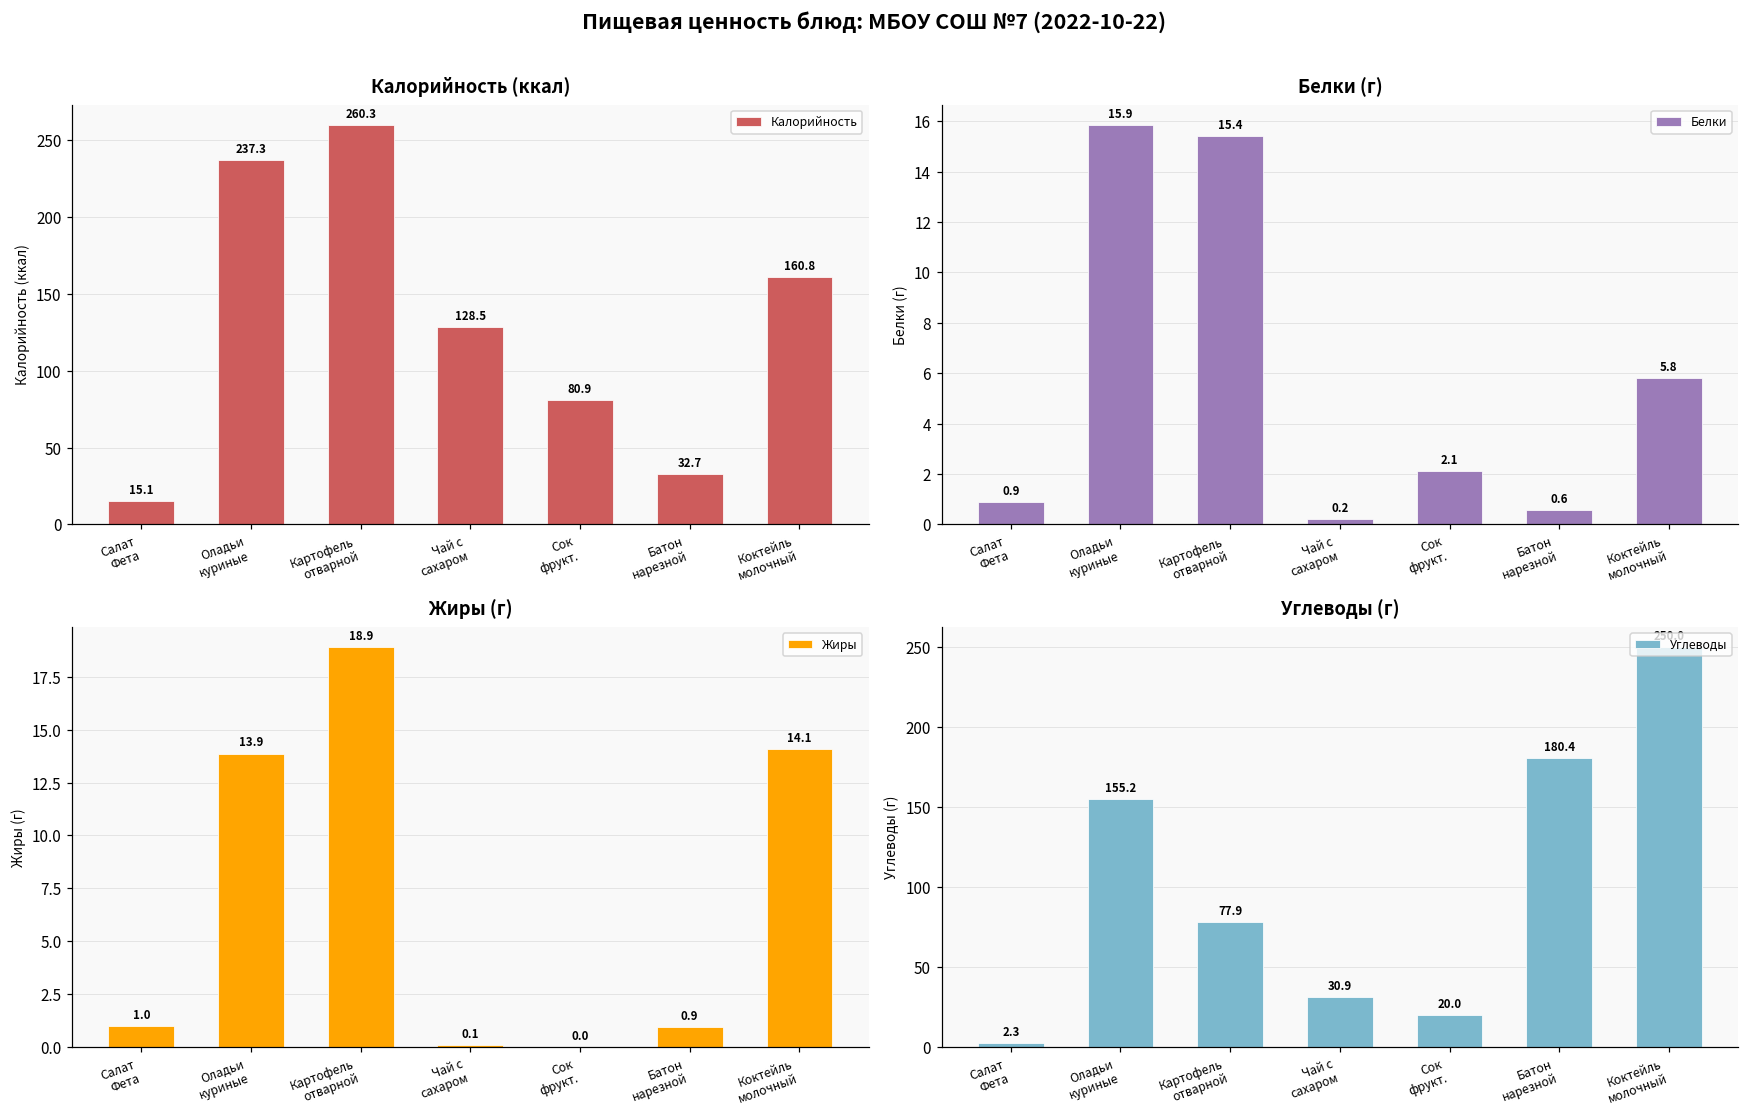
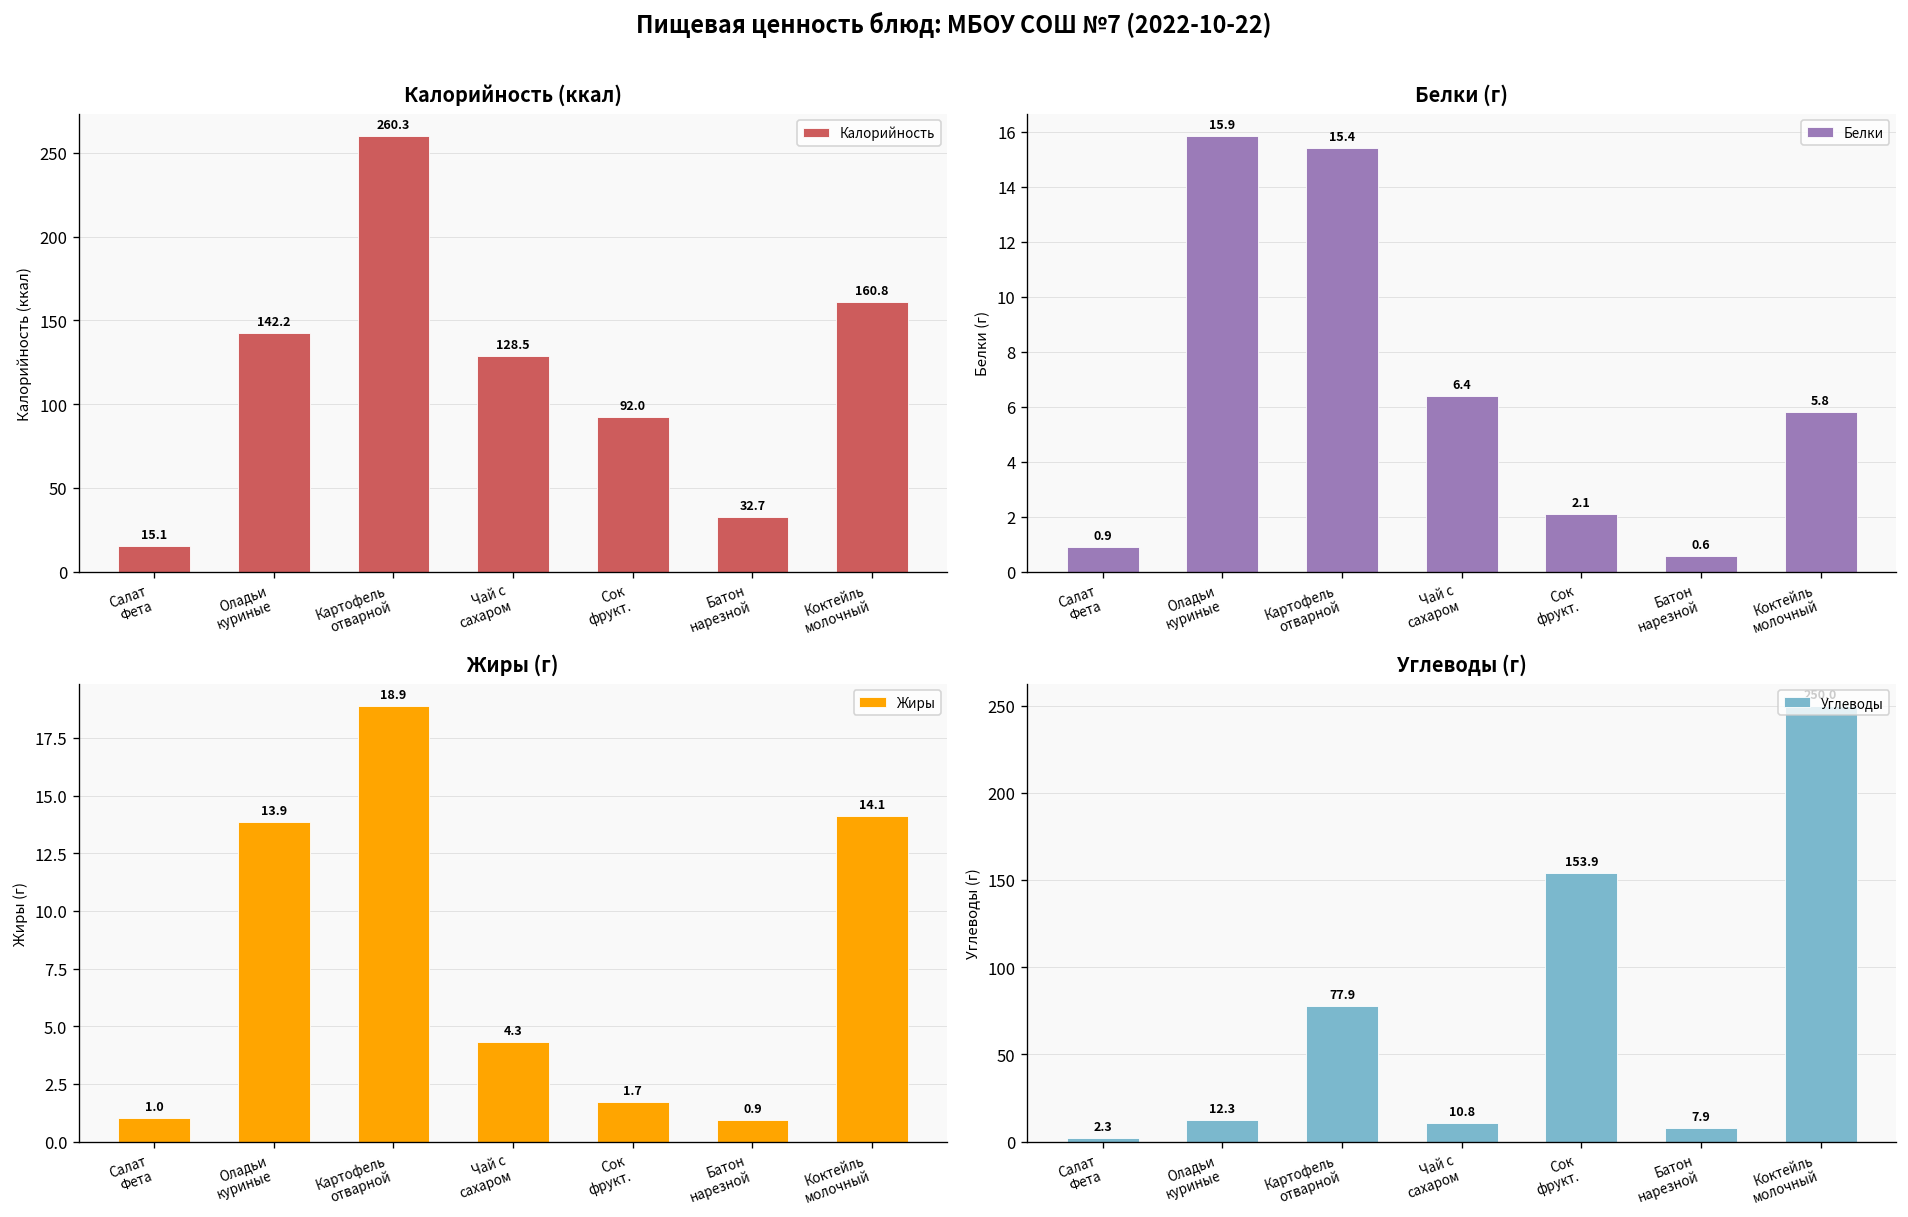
  {
    "Калорийность (ккал)": {
      "Салат Фета": 15.1,
-     "Оладьи куриные": 237.3,
+     "Оладьи куриные": 142.2,
      "Картофель отварной": 260.3,
      "Чай с сахаром": 128.5,
-     "Сок фрукт.": 80.9,
+     "Сок фрукт.": 92.0,
      "Батон нарезной": 32.7,
      "Коктейль молочный": 160.8
    },
    "Белки (г)": {
      "Салат Фета": 0.9,
      "Оладьи куриные": 15.9,
      "Картофель отварной": 15.4,
-     "Чай с сахаром": 0.2,
+     "Чай с сахаром": 6.4,
      "Сок фрукт.": 2.1,
      "Батон нарезной": 0.6,
      "Коктейль молочный": 5.8
    },
    "Жиры (г)": {
      "Салат Фета": 1.0,
      "Оладьи куриные": 13.9,
      "Картофель отварной": 18.9,
-     "Чай с сахаром": 0.1,
-     "Сок фрукт.": 0.0,
+     "Чай с сахаром": 4.3,
+     "Сок фрукт.": 1.7,
      "Батон нарезной": 0.9,
      "Коктейль молочный": 14.1
    },
    "Углеводы (г)": {
      "Салат Фета": 2.3,
-     "Оладьи куриные": 155.2,
+     "Оладьи куриные": 12.3,
      "Картофель отварной": 77.9,
-     "Чай с сахаром": 30.9,
-     "Сок фрукт.": 20.0,
-     "Батон нарезной": 180.4
+     "Чай с сахаром": 10.8,
+     "Сок фрукт.": 153.9,
+     "Батон нарезной": 7.9
    }
  }
